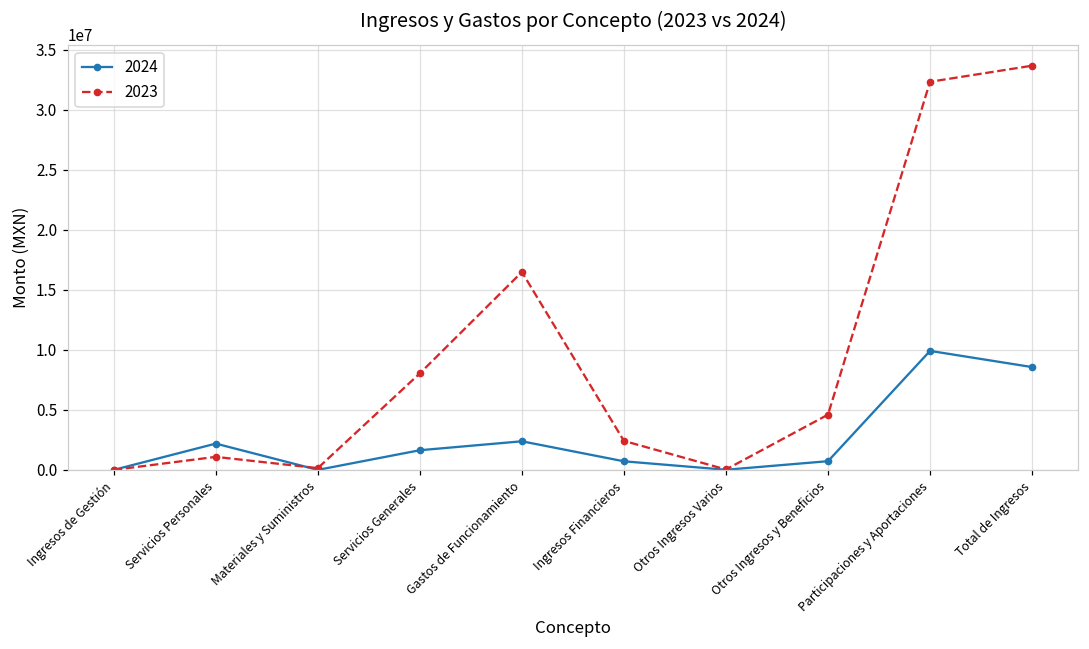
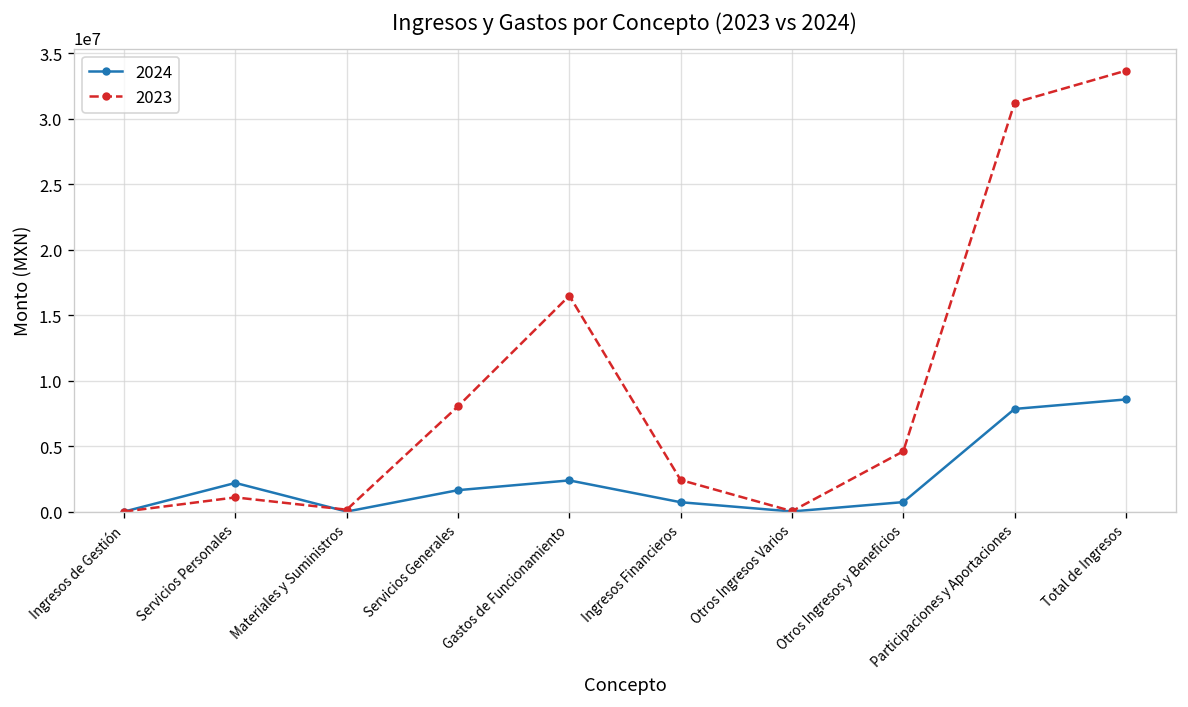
  {
    "2024": {
      "Servicios Personales": 2200000,
      "Servicios Generales": 1600000,
      "Gastos de Funcionamiento": 2400000,
      "Ingresos Financieros": 700000,
      "Otros Ingresos y Beneficios": 700000,
-     "Participaciones y Aportaciones": 9900000,
+     "Participaciones y Aportaciones": 7800000,
      "Total de Ingresos": 8600000
    },
    "2023": {
      "Servicios Personales": 1100000,
      "Servicios Generales": 8000000,
      "Gastos de Funcionamiento": 16500000,
      "Ingresos Financieros": 2400000,
      "Otros Ingresos y Beneficios": 4600000,
-     "Participaciones y Aportaciones": 32300000,
+     "Participaciones y Aportaciones": 31200000,
      "Total de Ingresos": 33700000
    }
  }
